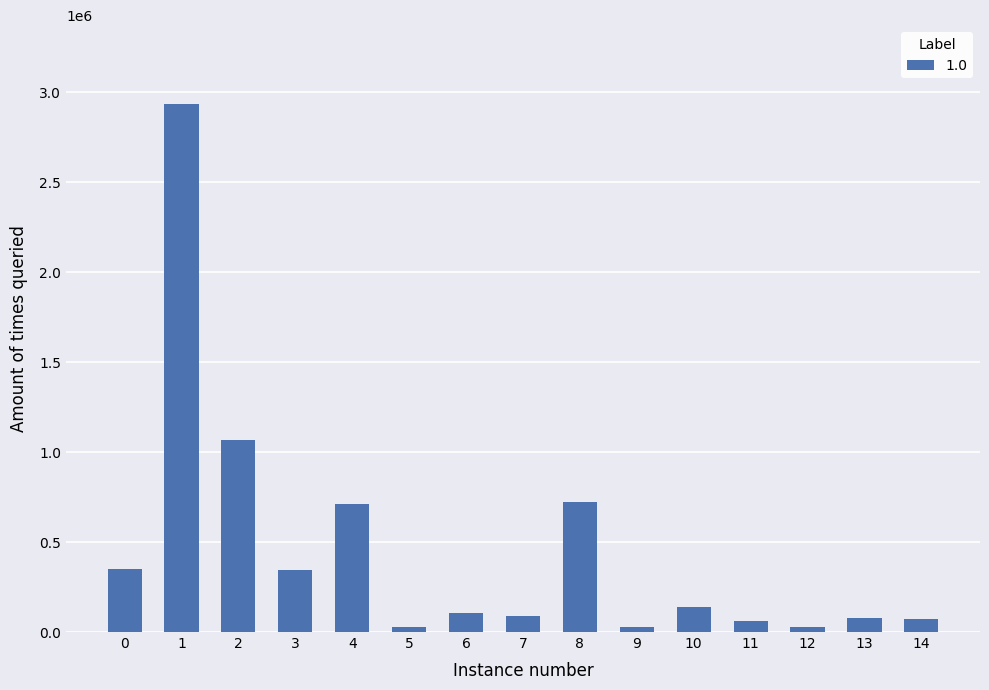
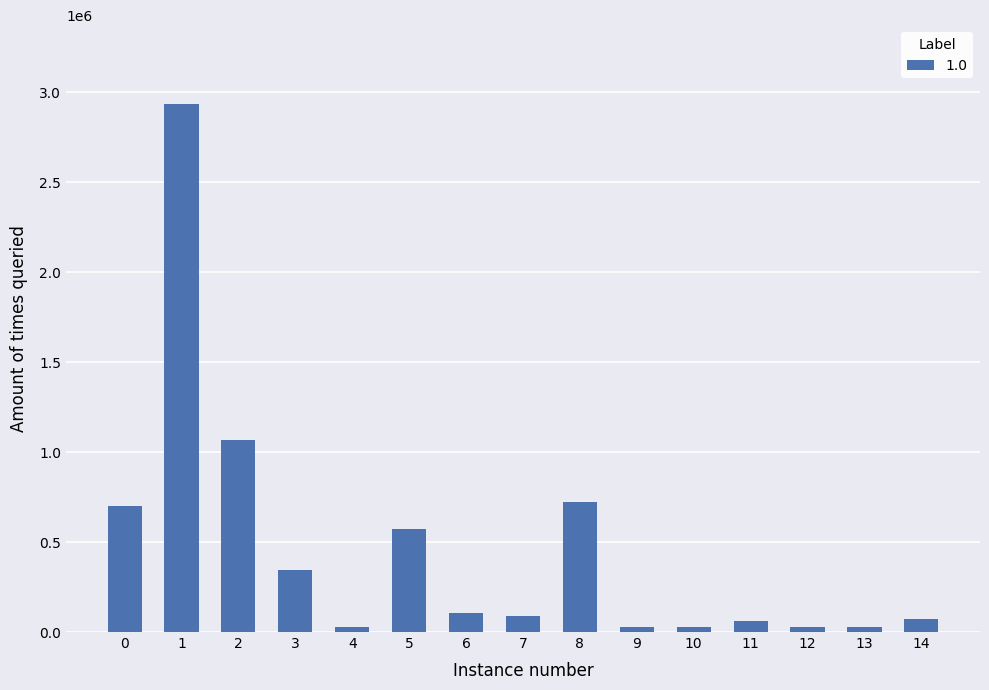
  {
-   "0": 350000,
+   "0": 700000,
    "1": 2930000,
    "2": 1070000,
    "3": 340000,
-   "4": 710000,
-   "5": 30000,
+   "4": 30000,
+   "5": 580000,
    "6": 110000,
    "7": 90000,
    "8": 720000,
    "9": 30000,
-   "10": 140000,
+   "10": 30000,
    "11": 60000,
    "12": 30000,
-   "13": 80000,
+   "13": 30000,
    "14": 80000
  }
